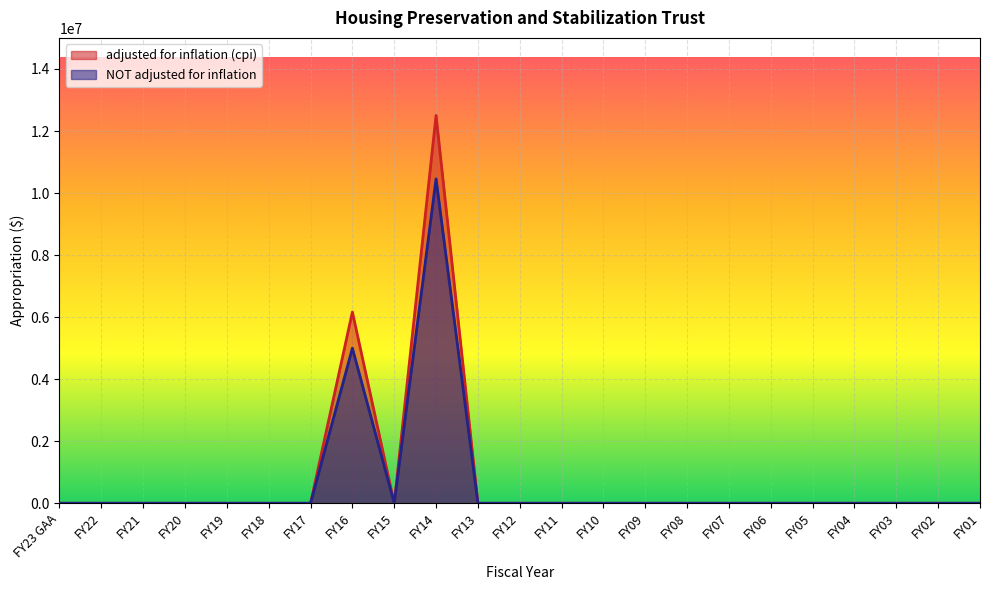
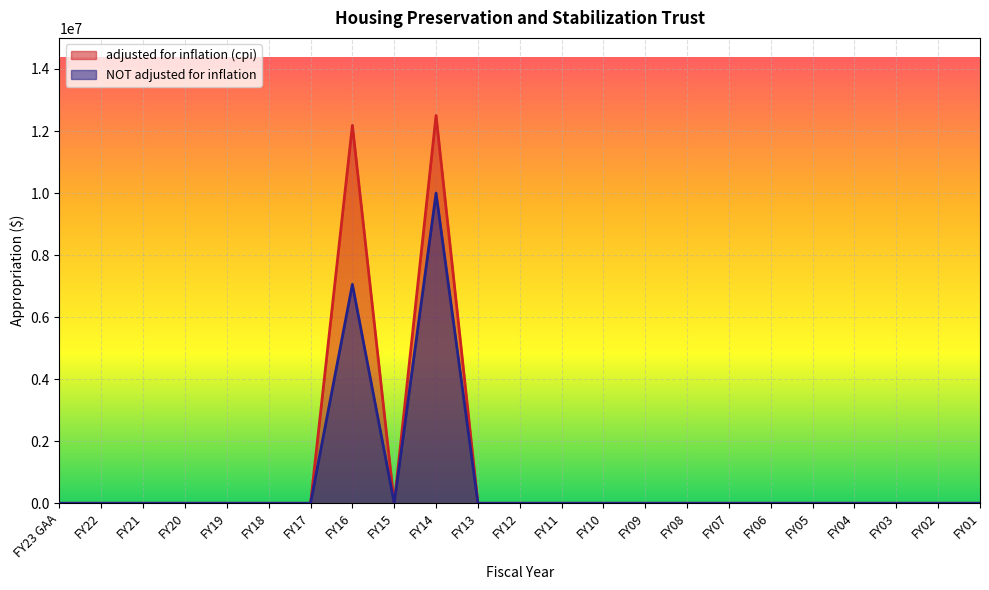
  {
    "adjusted for inflation (cpi)": {
-     "FY16": 6200000,
+     "FY16": 12200000,
      "FY14": 12500000
    },
    "NOT adjusted for inflation": {
-     "FY16": 5000000,
-     "FY14": 10500000
+     "FY16": 7100000,
+     "FY14": 10000000
    }
  }
